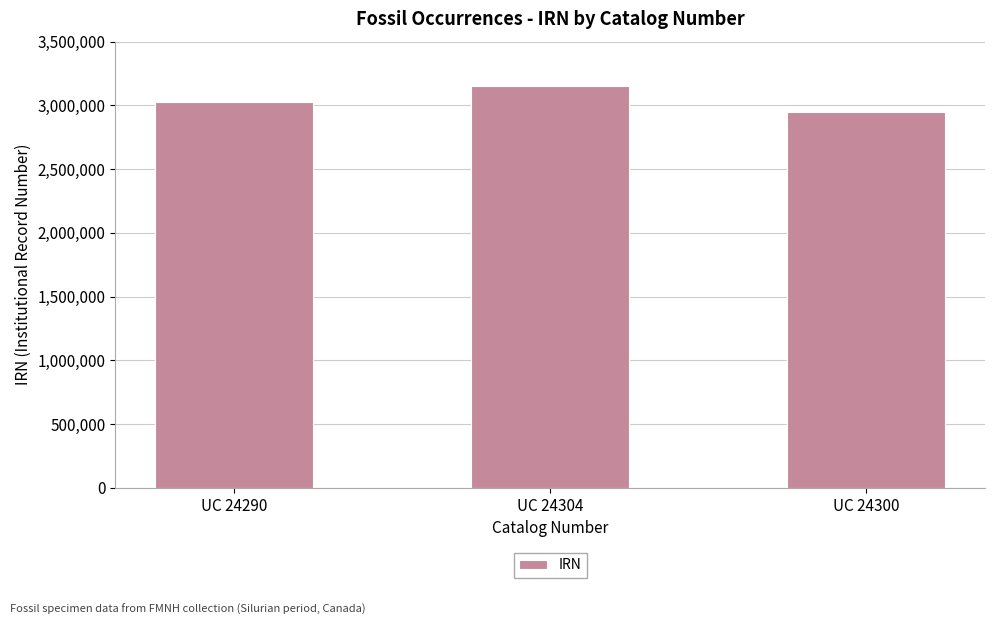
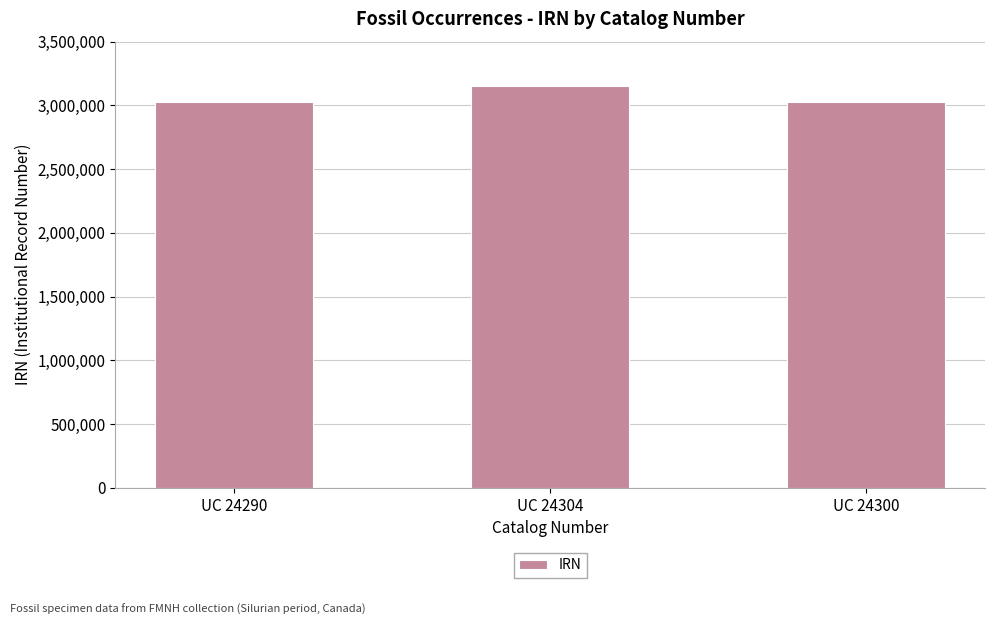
  {
    "UC 24290": "3,020,000",
    "UC 24304": "3,150,000",
-   "UC 24300": "2,950,000"
+   "UC 24300": "3,030,000"
  }
